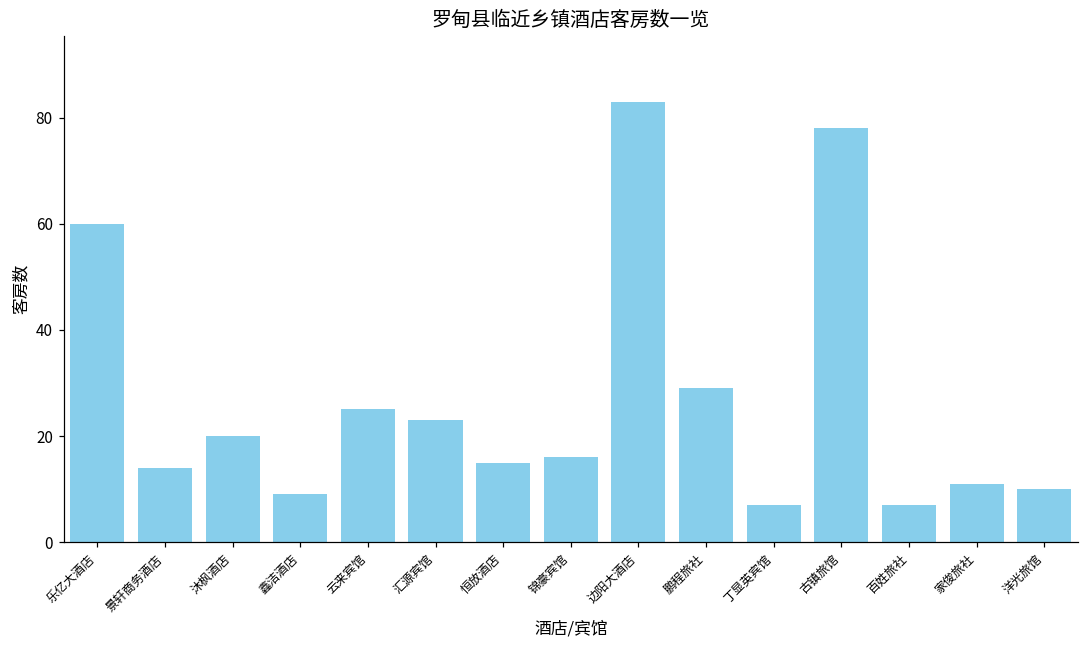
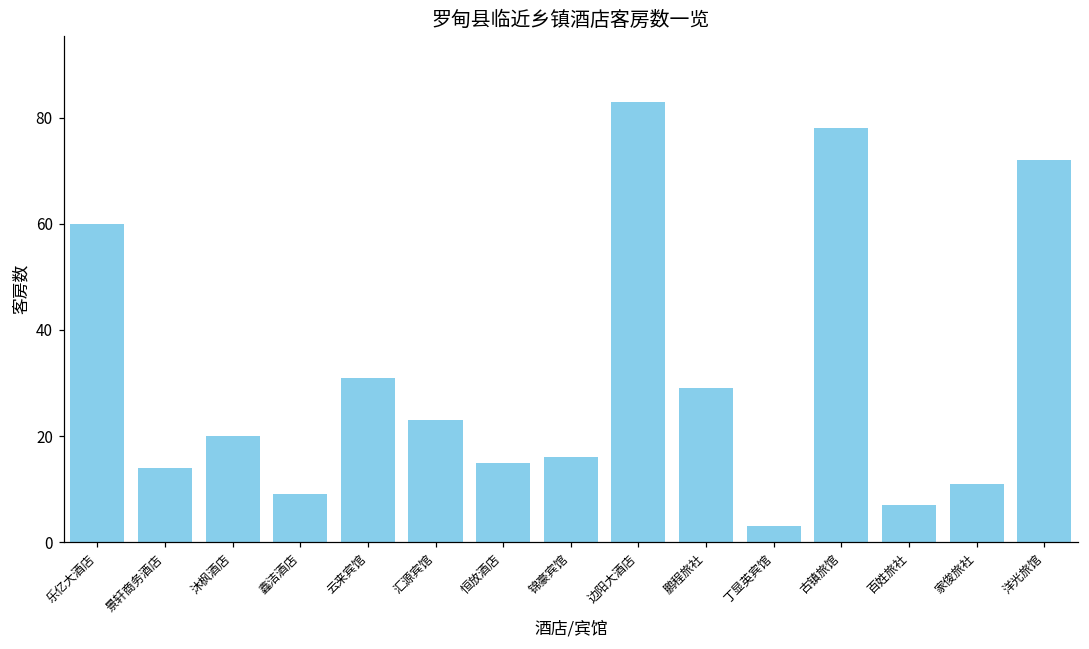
  {
    "乐亿大酒店": 60,
    "景轩商务酒店": 14,
    "沐枫酒店": 20,
    "鑫洁酒店": 9,
-   "云来宾馆": 25,
+   "云来宾馆": 31,
    "汇源宾馆": 23,
    "恒放酒店": 15,
    "锦豪宾馆": 16,
    "边阳大酒店": 83,
    "鹏程旅社": 29,
-   "丁显英宾馆": 7,
+   "丁显英宾馆": 3,
    "古镇旅馆": 78,
    "百姓旅社": 7,
    "家俊旅社": 11,
-   "洋光旅馆": 10
+   "洋光旅馆": 72
  }
